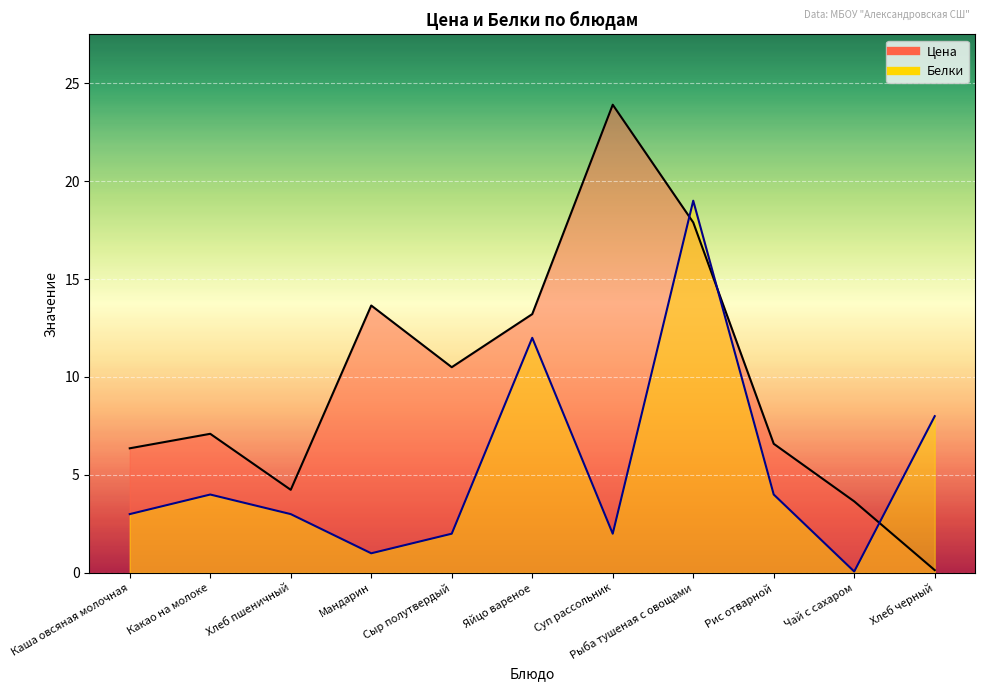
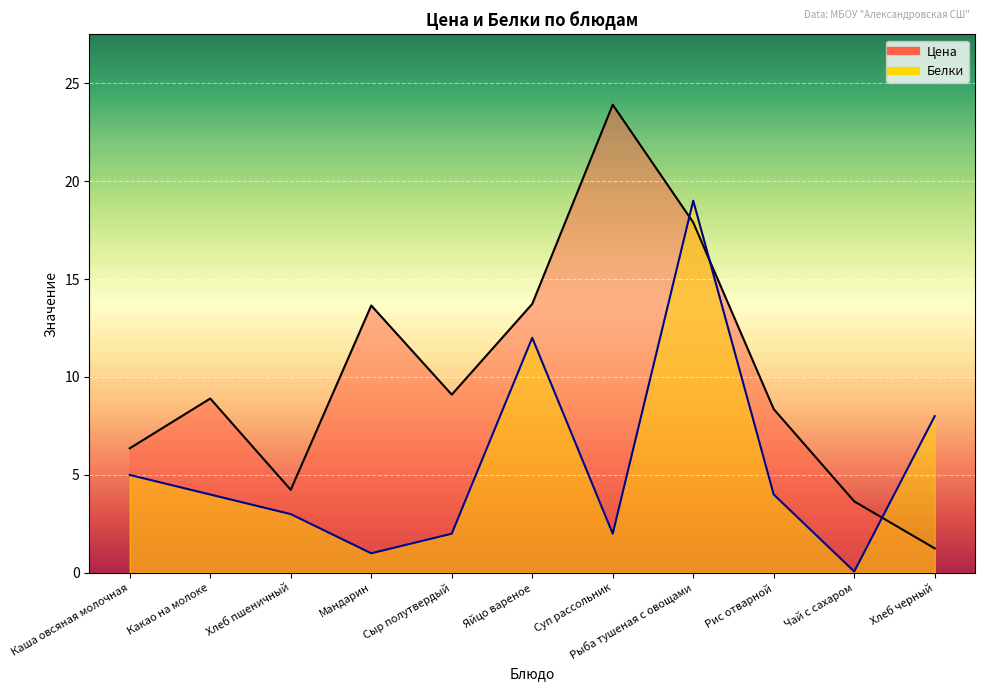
  {
    "Цена": {
      "Каша овсяная молочная": 6.4,
-     "Какао на молоке": 7.1,
+     "Какао на молоке": 8.9,
      "Хлеб пшеничный": 4.2,
      "Мандарин": 13.7,
-     "Сыр полутвердый": 10.5,
-     "Яйцо вареное": 13.2,
+     "Сыр полутвердый": 9.1,
+     "Яйцо вареное": 13.7,
      "Суп рассольник": 23.9,
      "Рыба тушеная с овощами": 17.9,
-     "Рис отварной": 6.6,
+     "Рис отварной": 8.4,
      "Чай с сахаром": 3.7,
-     "Хлеб черный": 0.1
+     "Хлеб черный": 1.3
    },
    "Белки": {
-     "Каша овсяная молочная": 3,
+     "Каша овсяная молочная": 5,
      "Какао на молоке": 4,
      "Хлеб пшеничный": 3,
      "Мандарин": 1,
      "Сыр полутвердый": 2,
      "Яйцо вареное": 12,
      "Суп рассольник": 2,
      "Рыба тушеная с овощами": 19,
      "Рис отварной": 4,
      "Чай с сахаром": 0,
      "Хлеб черный": 8
    }
  }
